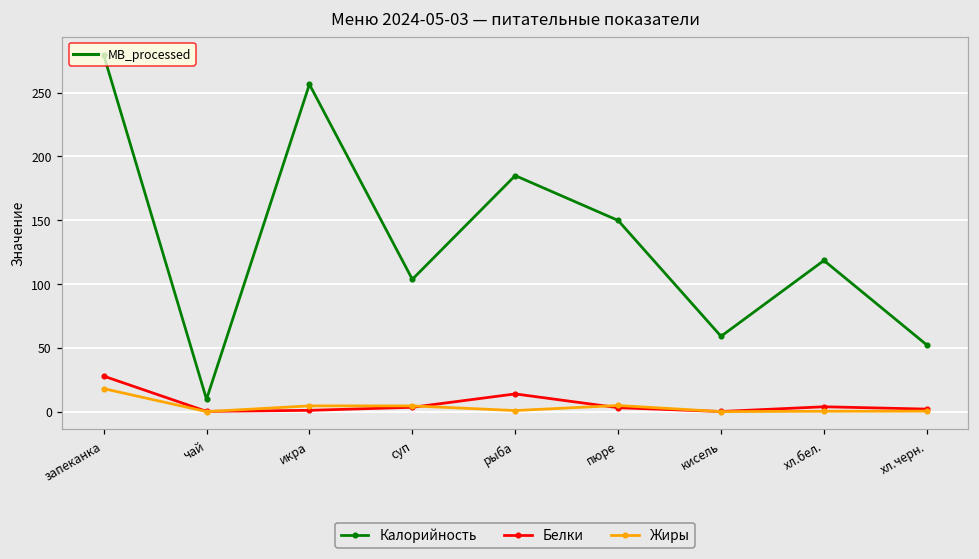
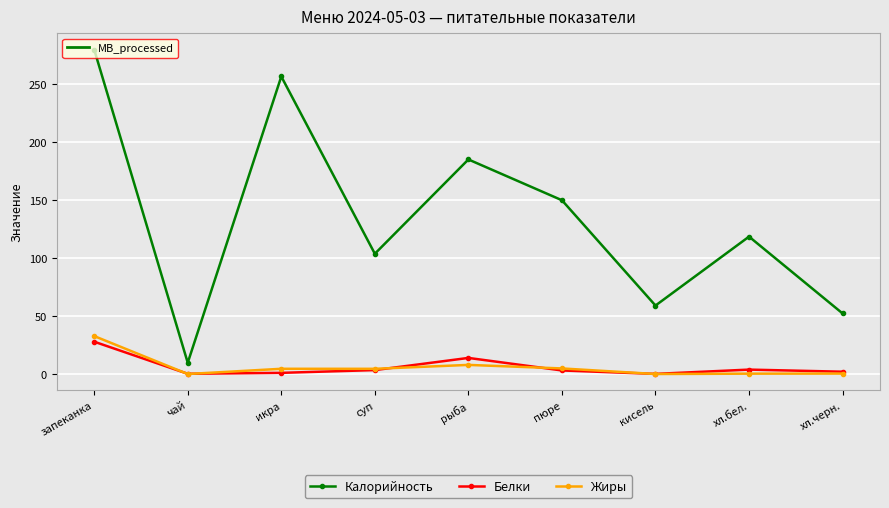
  {
    "Калорийность": {
      "запеканка": 280,
      "чай": 10,
      "икра": 256,
      "суп": 104,
      "рыба": 185,
      "пюре": 150,
      "кисель": 59,
      "хл.бел.": 118,
      "хл.черн.": 52
    },
    "Белки": {
      "запеканка": 28,
      "икра": 1,
      "рыба": 14,
      "хл.бел.": 4
    },
    "Жиры": {
-     "запеканка": 18,
+     "запеканка": 33,
      "икра": 5,
-     "рыба": 1,
+     "рыба": 8,
      "хл.бел.": 0
    }
  }
